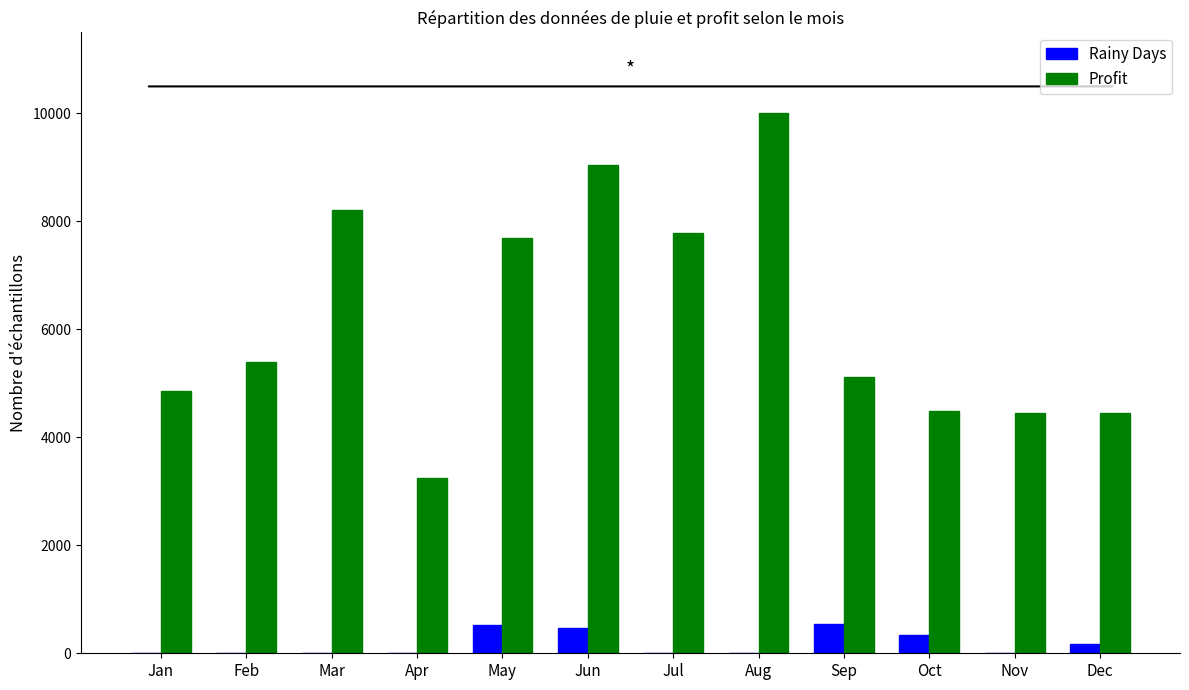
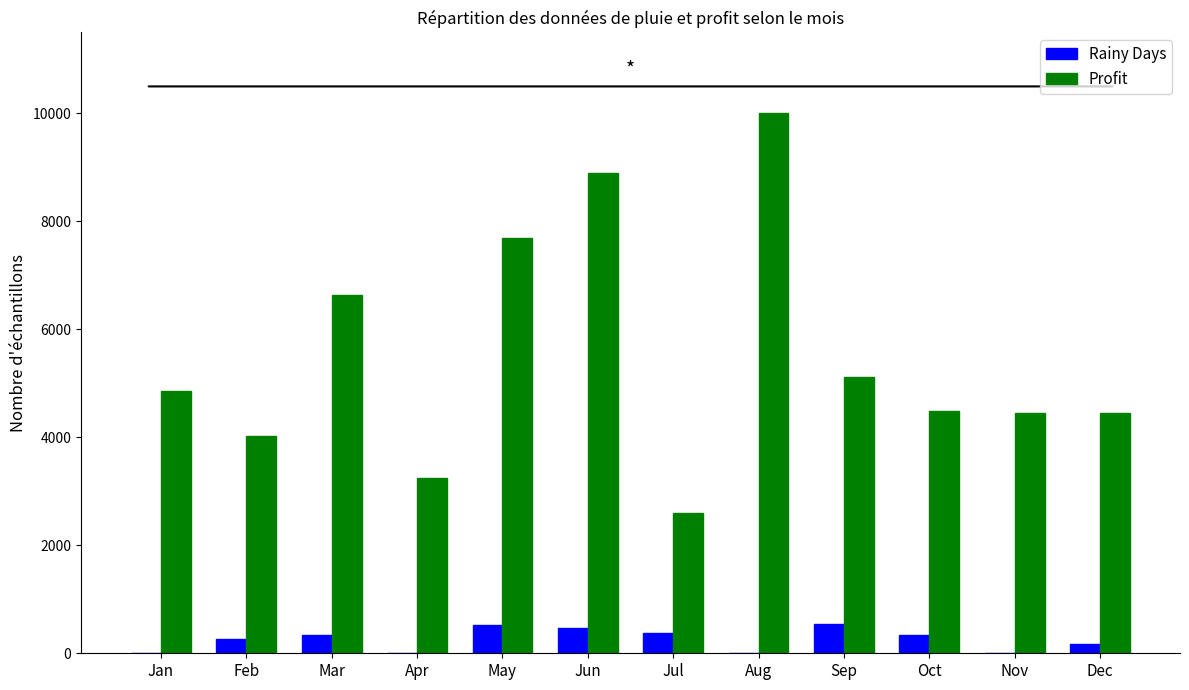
  {
    "Rainy Days": {
-     "Feb": 0,
-     "Mar": 0,
+     "Feb": 300,
+     "Mar": 300,
      "May": 500,
      "Jun": 500,
-     "Jul": 0,
+     "Jul": 400,
      "Sep": 500,
      "Oct": 300,
      "Dec": 200
    },
    "Profit": {
      "Jan": 4900,
-     "Feb": 5400,
-     "Mar": 8200,
+     "Feb": 4000,
+     "Mar": 6600,
      "Apr": 3200,
      "May": 7700,
-     "Jun": 9000,
-     "Jul": 7800,
+     "Jun": 8900,
+     "Jul": 2600,
      "Aug": 10000,
      "Sep": 5100,
      "Oct": 4500,
      "Nov": 4400,
      "Dec": 4400
    }
  }
